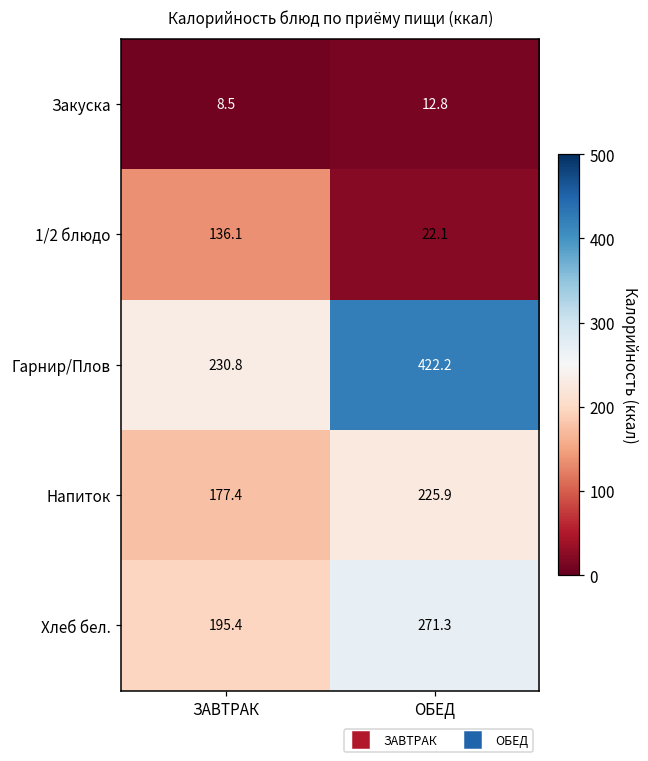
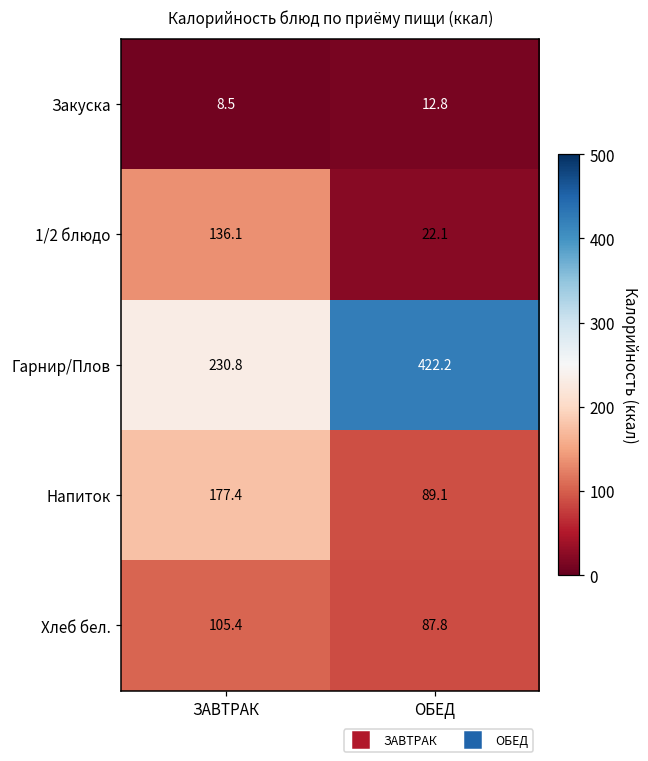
  {
    "Закуска": {
      "ЗАВТРАК": 8.5,
      "ОБЕД": 12.8
    },
    "1/2 блюдо": {
      "ЗАВТРАК": 136.1,
      "ОБЕД": 22.1
    },
    "Гарнир/Плов": {
      "ЗАВТРАК": 230.8,
      "ОБЕД": 422.2
    },
    "Напиток": {
      "ЗАВТРАК": 177.4,
-     "ОБЕД": 225.9
+     "ОБЕД": 89.1
    },
    "Хлеб бел.": {
-     "ЗАВТРАК": 195.4,
-     "ОБЕД": 271.3
+     "ЗАВТРАК": 105.4,
+     "ОБЕД": 87.8
    }
  }
